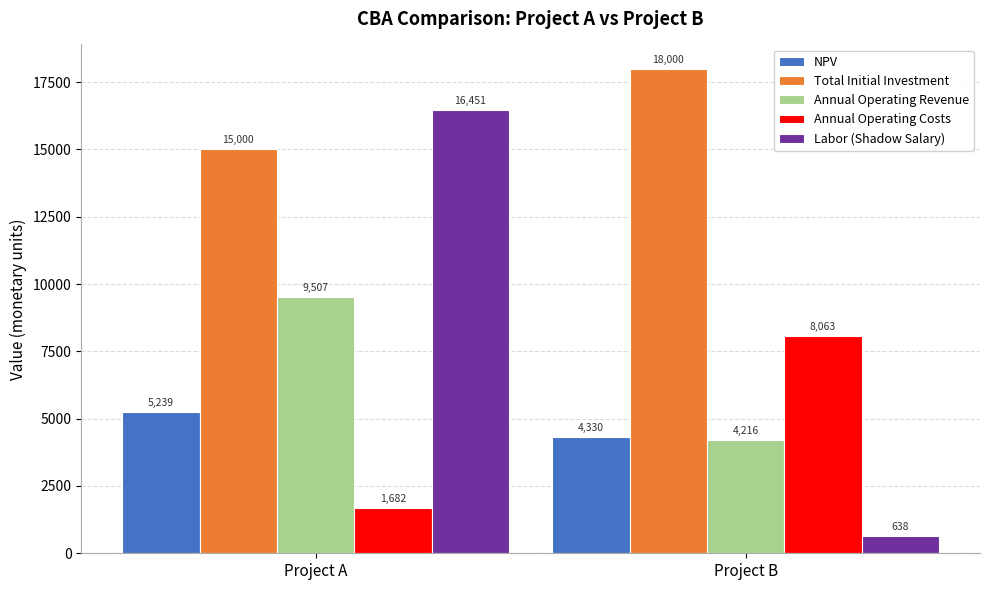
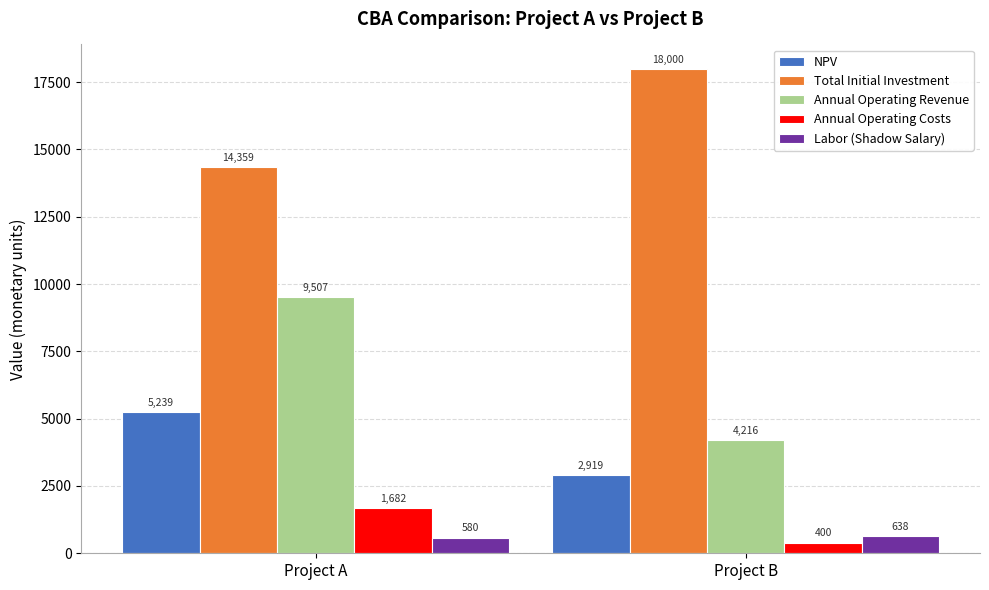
  {
    "NPV": {
      "Project A": "5,239",
-     "Project B": "4,330"
+     "Project B": "2,919"
    },
    "Total Initial Investment": {
-     "Project A": "15,000",
+     "Project A": "14,359",
      "Project B": "18,000"
    },
    "Annual Operating Revenue": {
      "Project A": "9,507",
      "Project B": "4,216"
    },
    "Annual Operating Costs": {
      "Project A": "1,682",
-     "Project B": "8,063"
+     "Project B": "400"
    },
    "Labor (Shadow Salary)": {
-     "Project A": "16,451",
+     "Project A": "580",
      "Project B": "638"
    }
  }
